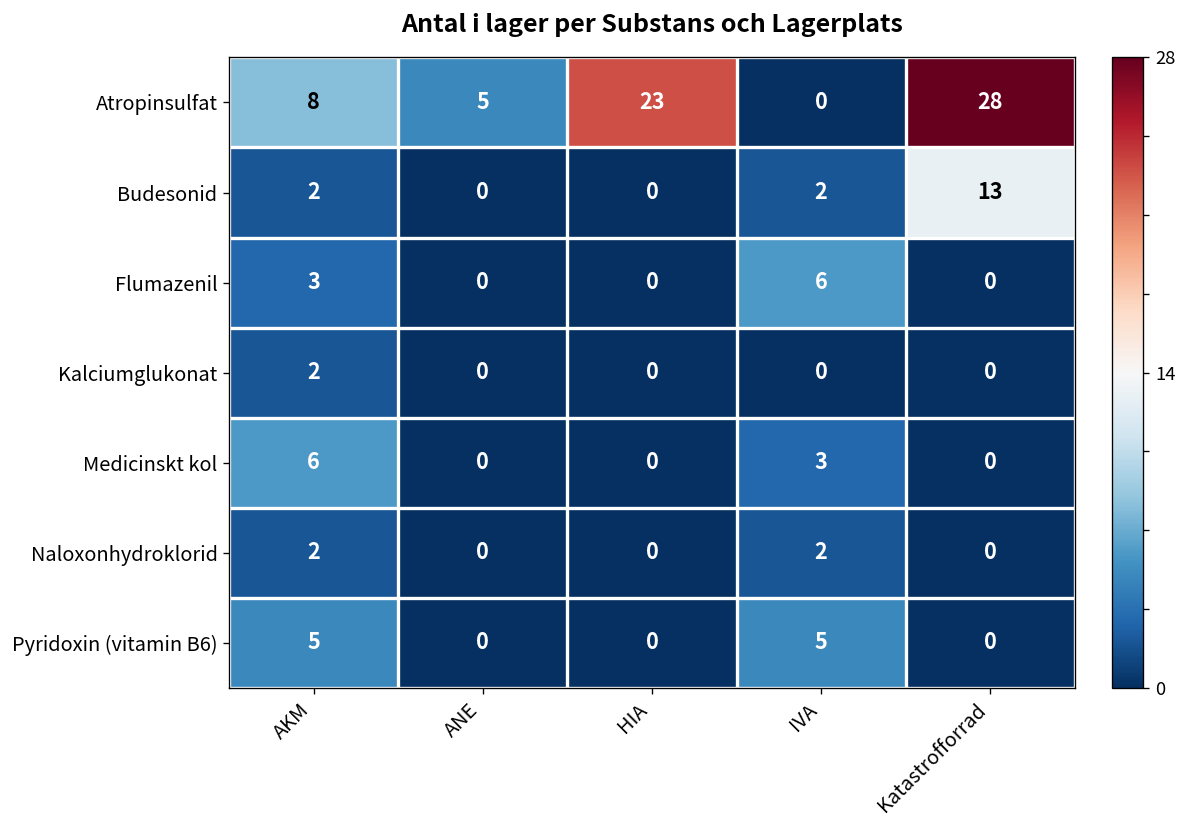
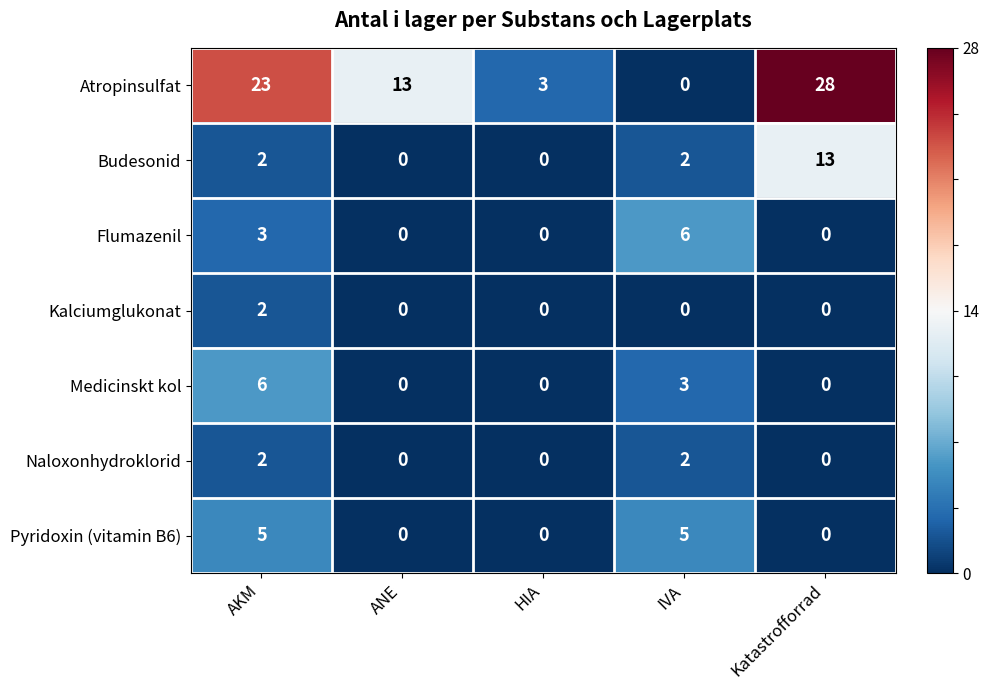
  {
    "Atropinsulfat": {
-     "AKM": 8,
-     "ANE": 5,
-     "HIA": 23,
+     "AKM": 23,
+     "ANE": 13,
+     "HIA": 3,
      "IVA": 0,
      "Katastrofforrad": 28
    },
    "Budesonid": {
      "AKM": 2,
      "ANE": 0,
      "HIA": 0,
      "IVA": 2,
      "Katastrofforrad": 13
    },
    "Flumazenil": {
      "AKM": 3,
      "ANE": 0,
      "HIA": 0,
      "IVA": 6,
      "Katastrofforrad": 0
    },
    "Kalciumglukonat": {
      "AKM": 2,
      "ANE": 0,
      "HIA": 0,
      "IVA": 0,
      "Katastrofforrad": 0
    },
    "Medicinskt kol": {
      "AKM": 6,
      "ANE": 0,
      "HIA": 0,
      "IVA": 3,
      "Katastrofforrad": 0
    },
    "Naloxonhydroklorid": {
      "AKM": 2,
      "ANE": 0,
      "HIA": 0,
      "IVA": 2,
      "Katastrofforrad": 0
    },
    "Pyridoxin (vitamin B6)": {
      "AKM": 5,
      "ANE": 0,
      "HIA": 0,
      "IVA": 5,
      "Katastrofforrad": 0
    }
  }
